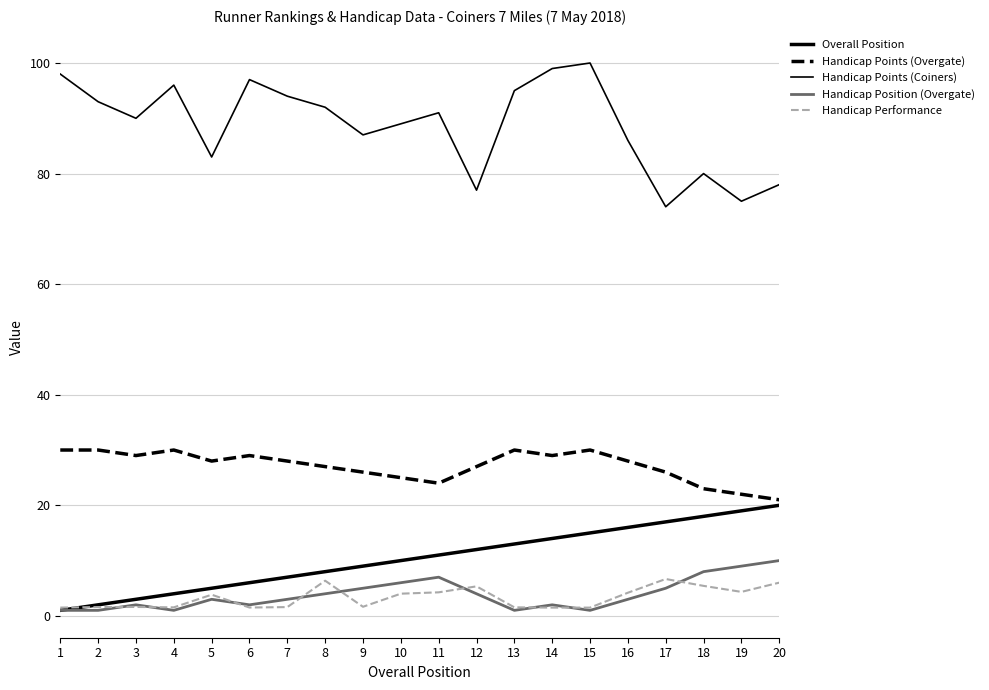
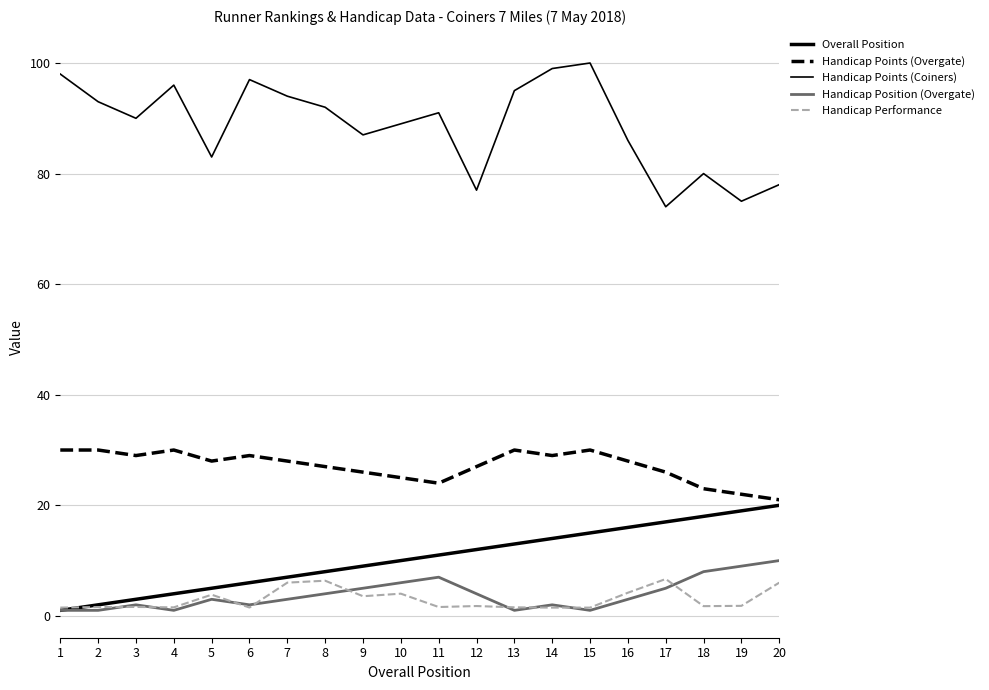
  {
    "Handicap Position (Overgate)": {
      "2": 1,
      "4": 1,
      "5": 3,
      "6": 2,
      "7": 3,
      "8": 4,
      "9": 5,
      "10": 6,
      "11": 7,
      "12": 4,
      "13": 1,
      "14": 2,
      "15": 1,
      "16": 3,
      "17": 5,
      "18": 8,
      "19": 9,
      "20": 10
    },
    "Handicap Performance": {
      "1": 2,
      "4": 2,
      "5": 4,
      "6": 2,
-     "7": 2,
+     "7": 6,
      "8": 6,
-     "9": 2,
+     "9": 4,
      "10": 4,
-     "11": 4,
-     "12": 5,
+     "11": 2,
+     "12": 2,
      "13": 2,
      "14": 1,
      "15": 1,
      "16": 4,
      "17": 7,
-     "18": 5,
-     "19": 4,
+     "18": 2,
+     "19": 2,
      "20": 6
    }
  }
